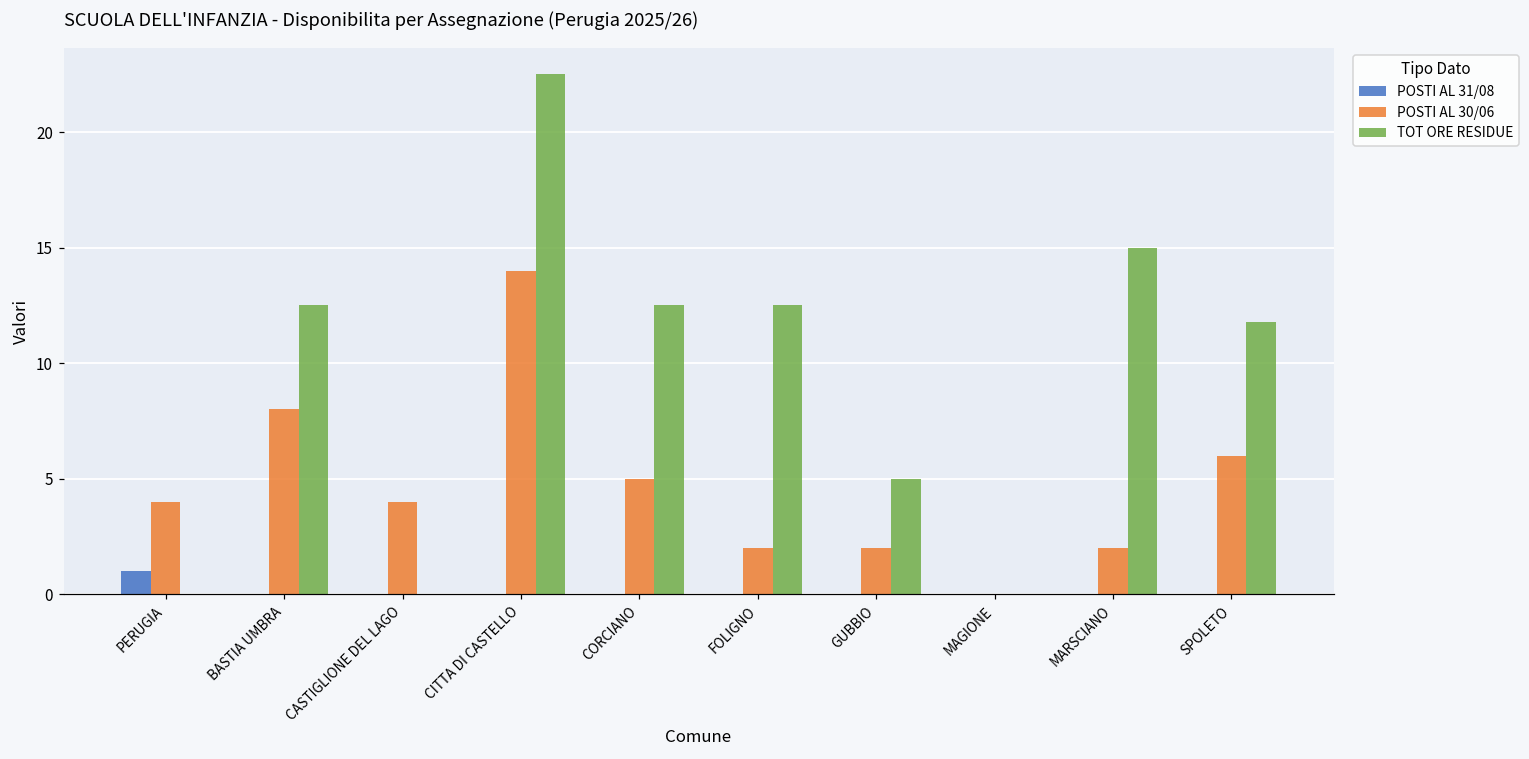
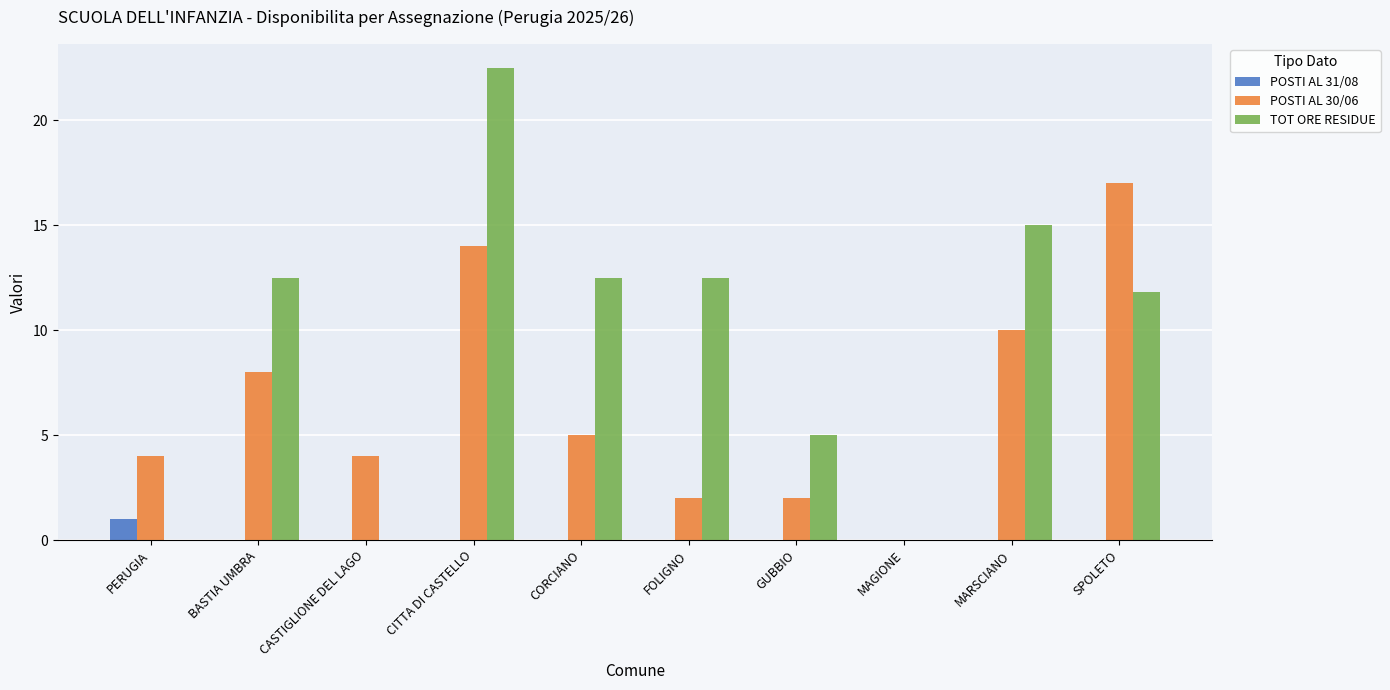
  {
    "POSTI AL 31/08": {
      "PERUGIA": 1,
      "BASTIA UMBRA": 0,
      "CASTIGLIONE DEL LAGO": 0,
      "CITTA DI CASTELLO": 0,
      "CORCIANO": 0,
      "FOLIGNO": 0,
      "GUBBIO": 0,
      "MAGIONE": 0,
      "MARSCIANO": 0,
      "SPOLETO": 0
    },
    "POSTI AL 30/06": {
      "PERUGIA": 4,
      "BASTIA UMBRA": 8,
      "CASTIGLIONE DEL LAGO": 4,
      "CITTA DI CASTELLO": 14,
      "CORCIANO": 5,
      "FOLIGNO": 2,
      "GUBBIO": 2,
      "MAGIONE": 0,
-     "MARSCIANO": 2,
-     "SPOLETO": 6
+     "MARSCIANO": 10,
+     "SPOLETO": 17
    },
    "TOT ORE RESIDUE": {
      "PERUGIA": 0,
      "BASTIA UMBRA": 12.5,
      "CASTIGLIONE DEL LAGO": 0,
      "CITTA DI CASTELLO": 22.5,
      "CORCIANO": 12.5,
      "FOLIGNO": 12.5,
      "GUBBIO": 5,
      "MAGIONE": 0,
      "MARSCIANO": 15,
      "SPOLETO": 11.8
    }
  }
